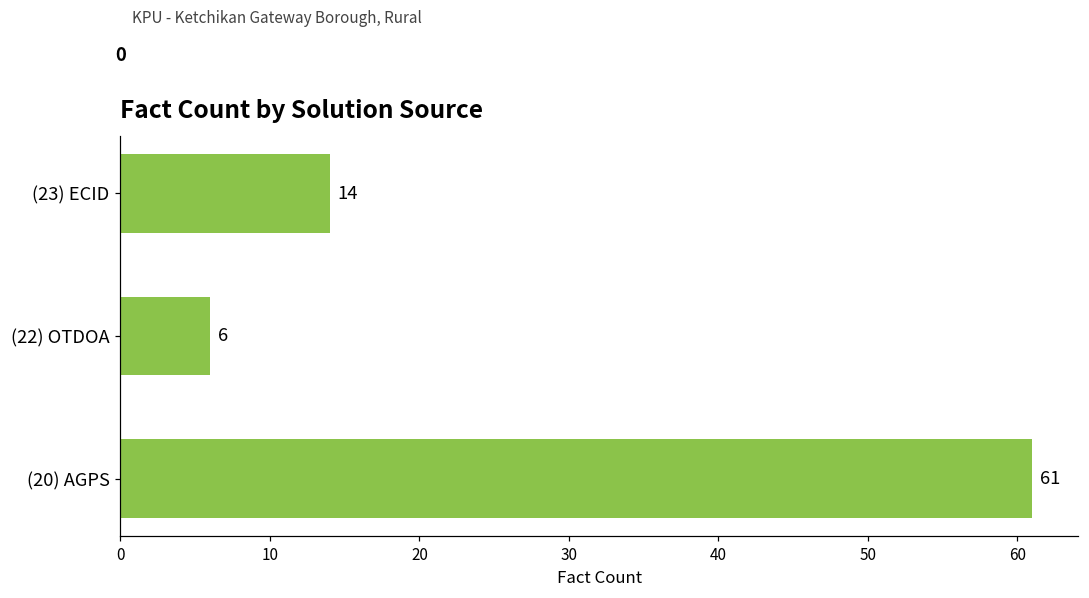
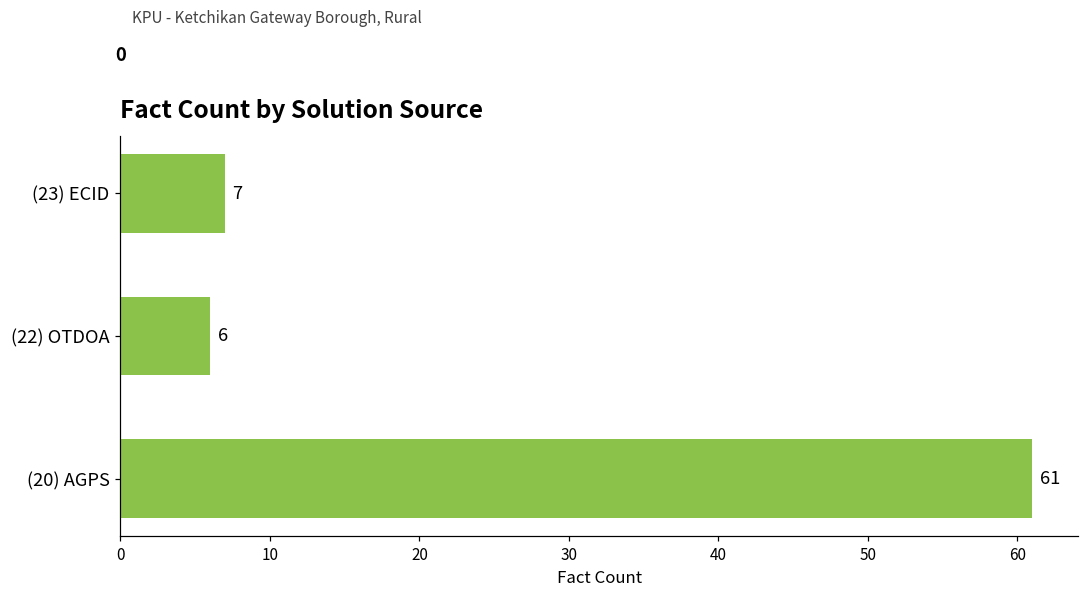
  {
-   "(23) ECID": 14,
+   "(23) ECID": 7,
    "(22) OTDOA": 6,
    "(20) AGPS": 61
  }
